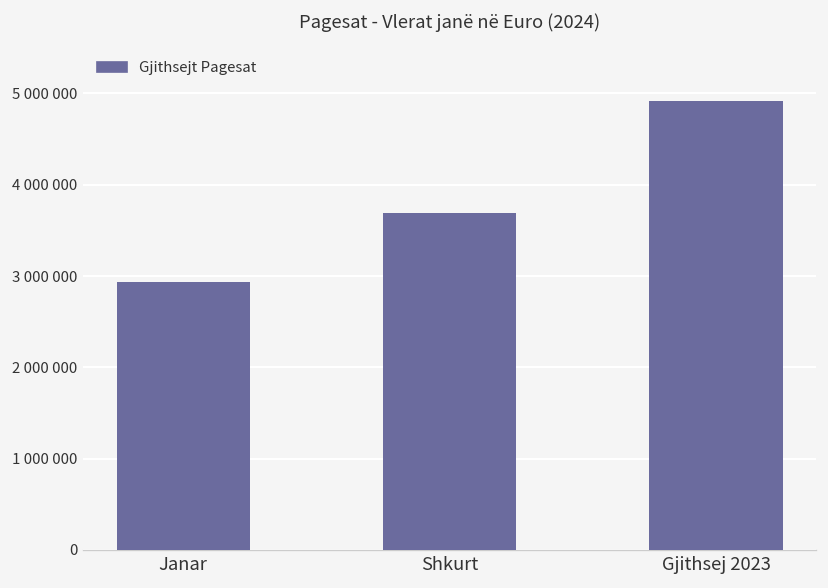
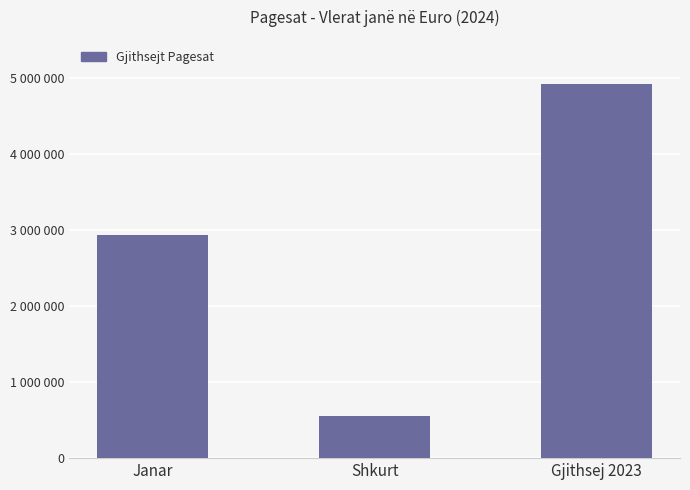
  {
    "Janar": 2900000,
-   "Shkurt": 3700000,
+   "Shkurt": 600000,
    "Gjithsej 2023": 4900000
  }
